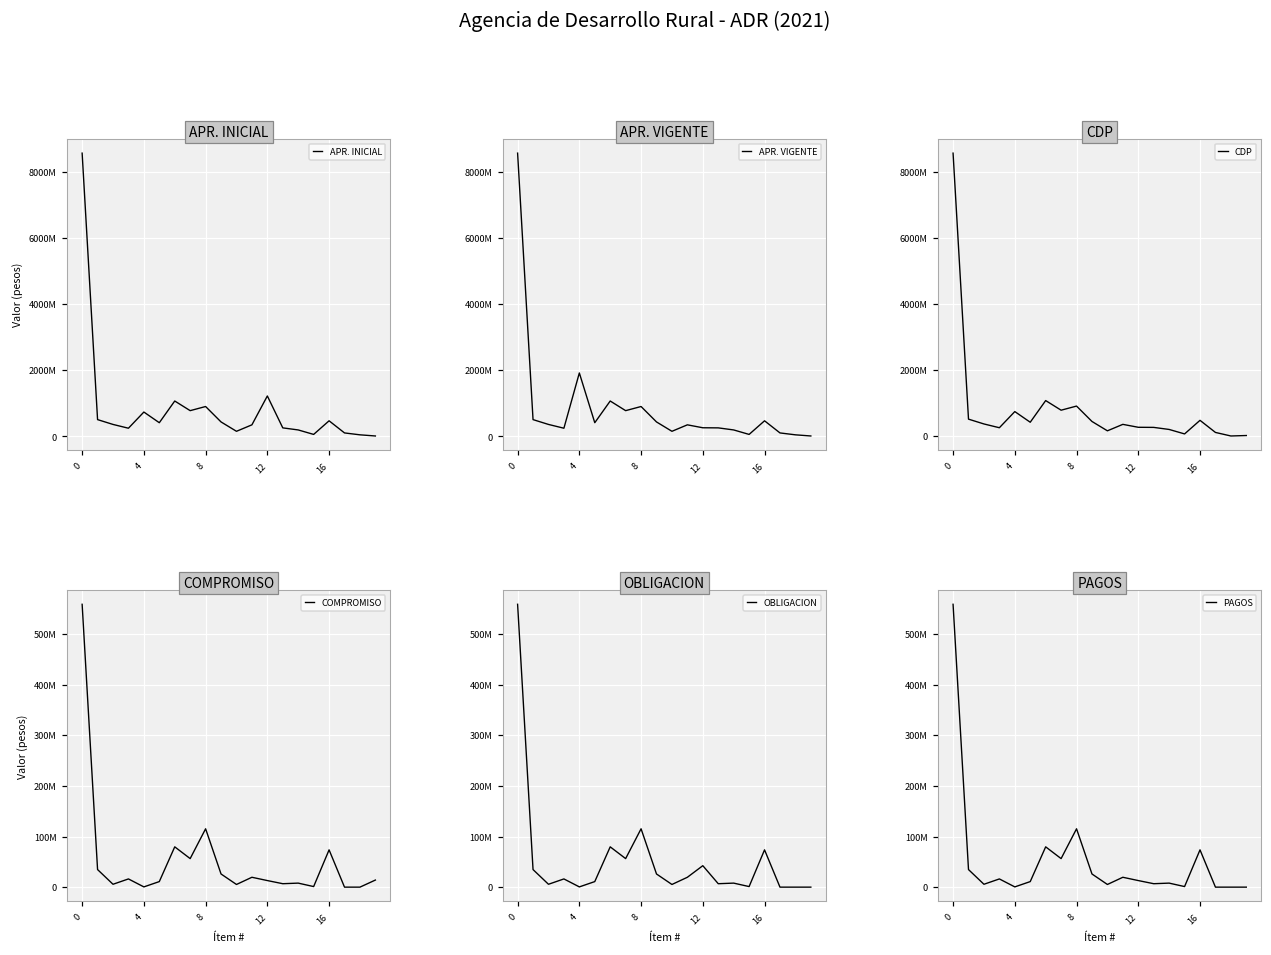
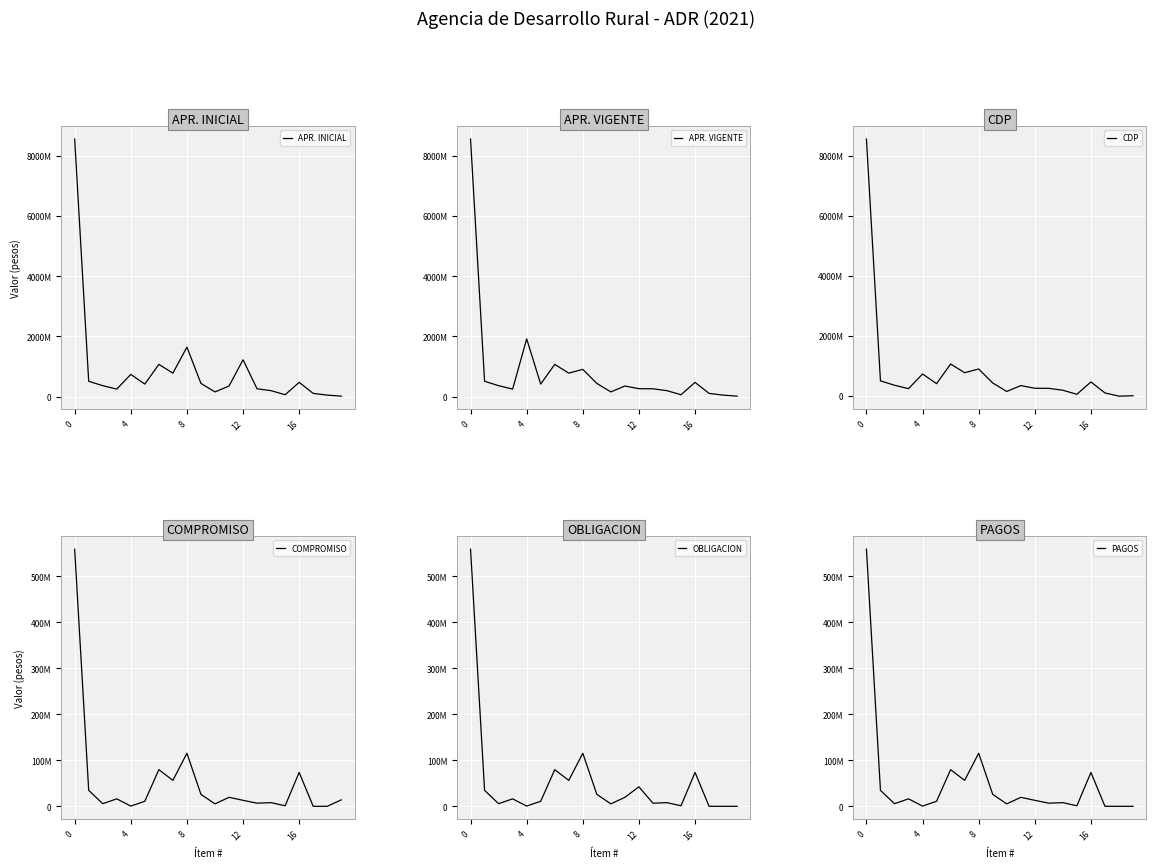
  {
    "APR. INICIAL": {
      "0": 8600000000,
      "4": 700000000,
-     "8": 900000000,
+     "8": 1600000000,
      "12": 1200000000,
      "16": 500000000
    },
    "APR. VIGENTE": {
      "0": 8600000000,
      "4": 1900000000,
      "8": 900000000,
      "12": 300000000,
      "16": 500000000
    },
    "CDP": {
      "0": 8600000000,
      "4": 700000000,
      "8": 900000000,
      "12": 300000000,
      "16": 500000000
    },
    "COMPROMISO": {
      "0": 560000000,
      "4": 0,
      "8": 120000000,
      "12": 10000000,
      "16": 70000000
    },
    "OBLIGACION": {
      "0": 560000000,
      "4": 0,
      "8": 120000000,
      "12": 40000000,
      "16": 70000000
    },
    "PAGOS": {
      "0": 560000000,
      "4": 0,
      "8": 120000000,
      "12": 10000000,
      "16": 70000000
    }
  }
